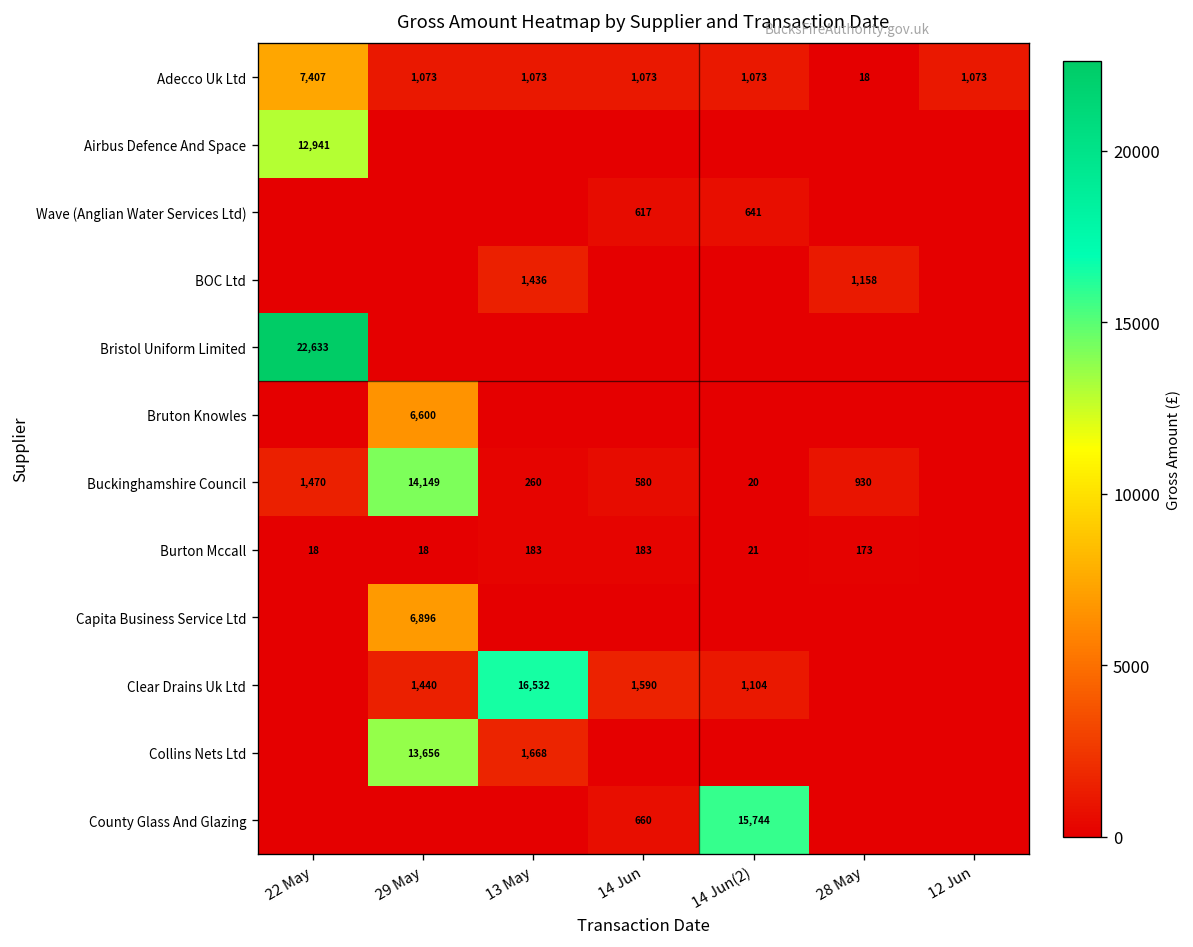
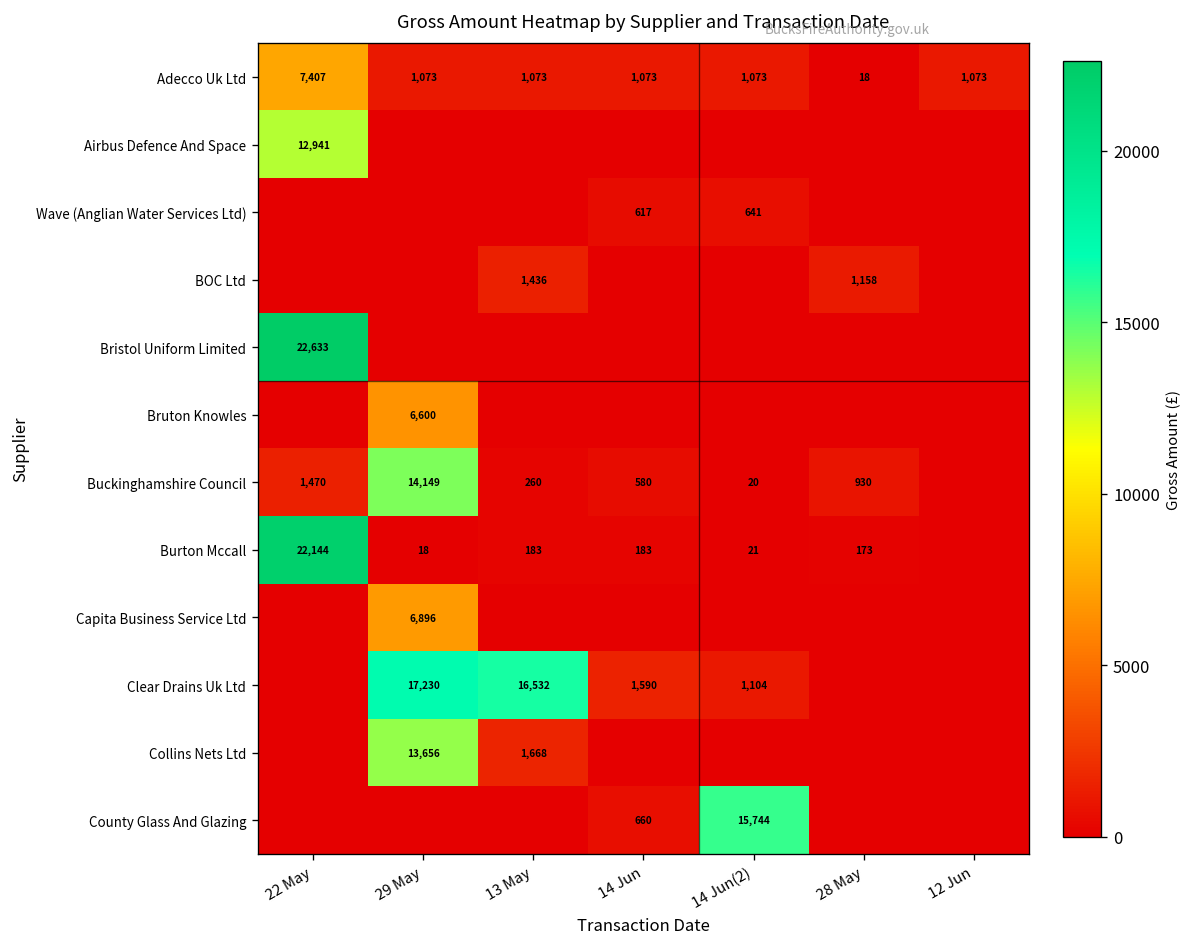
  {
    "Adecco Uk Ltd": {
      "22 May": "7,407",
      "29 May": "1,073",
      "13 May": "1,073",
      "14 Jun": "1,073",
      "14 Jun(2)": "1,073",
      "28 May": "18",
      "12 Jun": "1,073"
    },
    "Airbus Defence And Space": {
      "22 May": "12,941"
    },
    "Wave (Anglian Water Services Ltd)": {
      "14 Jun": "617",
      "14 Jun(2)": "641"
    },
    "BOC Ltd": {
      "13 May": "1,436",
      "28 May": "1,158"
    },
    "Bristol Uniform Limited": {
      "22 May": "22,633"
    },
    "Bruton Knowles": {
      "29 May": "6,600"
    },
    "Buckinghamshire Council": {
      "22 May": "1,470",
      "29 May": "14,149",
      "13 May": "260",
      "14 Jun": "580",
      "14 Jun(2)": "20",
      "28 May": "930"
    },
    "Burton Mccall": {
-     "22 May": "18",
+     "22 May": "22,144",
      "29 May": "18",
      "13 May": "183",
      "14 Jun": "183",
      "14 Jun(2)": "21",
      "28 May": "173"
    },
    "Capita Business Service Ltd": {
      "29 May": "6,896"
    },
    "Clear Drains Uk Ltd": {
-     "29 May": "1,440",
+     "29 May": "17,230",
      "13 May": "16,532",
      "14 Jun": "1,590",
      "14 Jun(2)": "1,104"
    },
    "Collins Nets Ltd": {
      "29 May": "13,656",
      "13 May": "1,668"
    },
    "County Glass And Glazing": {
      "14 Jun": "660",
      "14 Jun(2)": "15,744"
    }
  }
